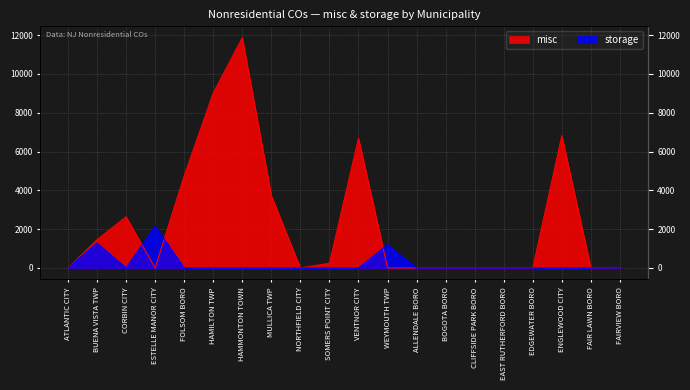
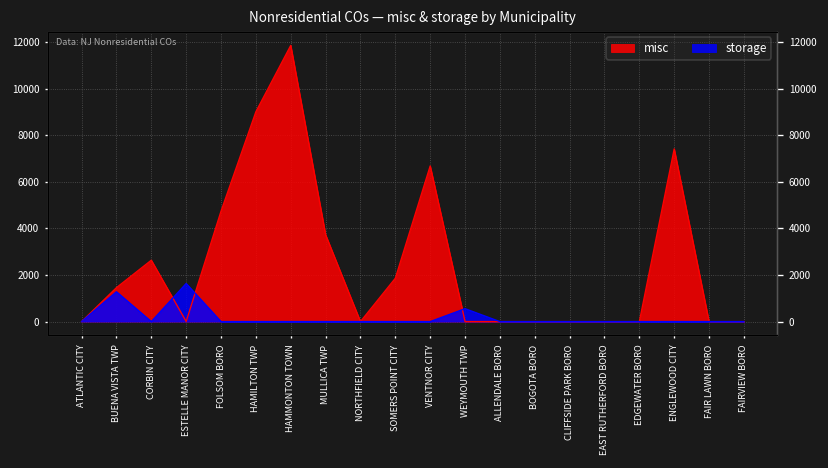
  {
    "misc": {
      "BUENA VISTA TWP": 1500,
      "CORBIN CITY": 2600,
      "ESTELLE MANOR CITY": 0,
      "FOLSOM BORO": 4700,
      "HAMILTON TWP": 9000,
      "HAMMONTON TOWN": 11900,
      "MULLICA TWP": 3700,
-     "SOMERS POINT CITY": 200,
+     "SOMERS POINT CITY": 1900,
      "VENTNOR CITY": 6700,
      "WEYMOUTH TWP": 0,
-     "ENGLEWOOD CITY": 6800
+     "ENGLEWOOD CITY": 7400
    },
    "storage": {
      "BUENA VISTA TWP": 1300,
      "CORBIN CITY": 0,
-     "ESTELLE MANOR CITY": 2200,
+     "ESTELLE MANOR CITY": 1600,
      "FOLSOM BORO": 0,
      "HAMILTON TWP": 0,
      "HAMMONTON TOWN": 0,
      "MULLICA TWP": 0,
      "SOMERS POINT CITY": 0,
      "VENTNOR CITY": 0,
-     "WEYMOUTH TWP": 1200,
+     "WEYMOUTH TWP": 600,
      "ENGLEWOOD CITY": 0
    }
  }
